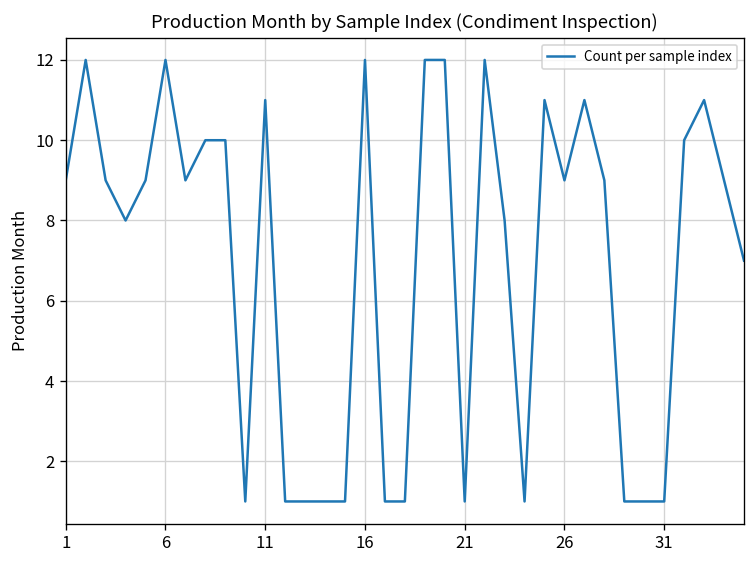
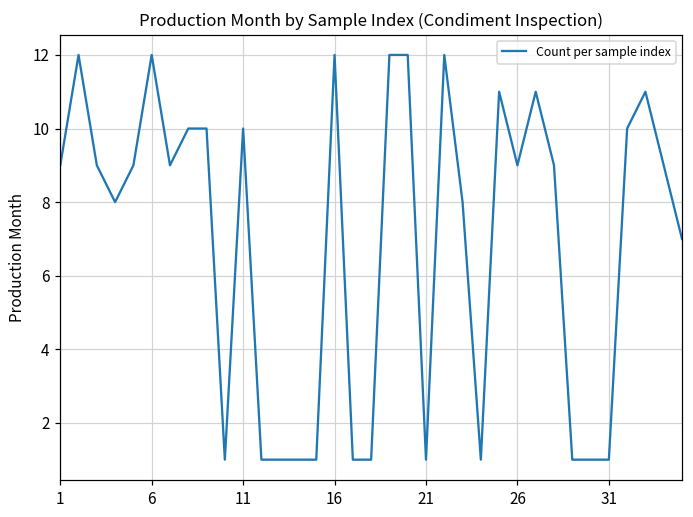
  {
    "1": 9,
    "6": 12,
-   "11": 11,
+   "11": 10,
    "16": 12,
    "21": 1,
    "26": 9,
    "31": 1
  }
